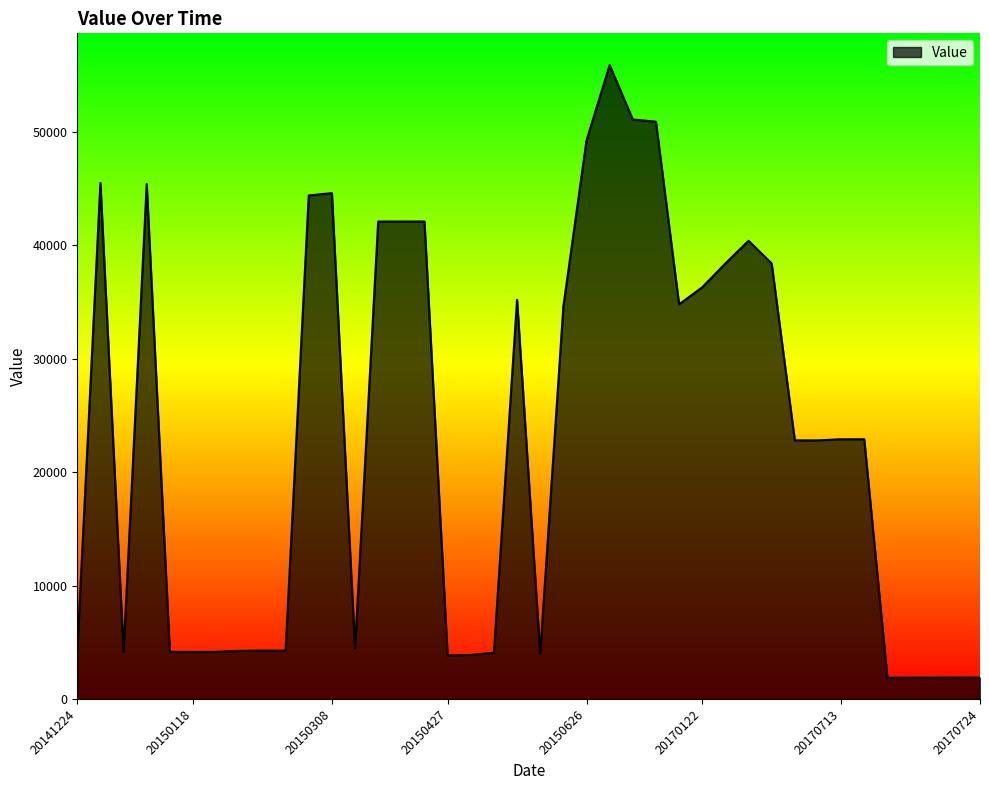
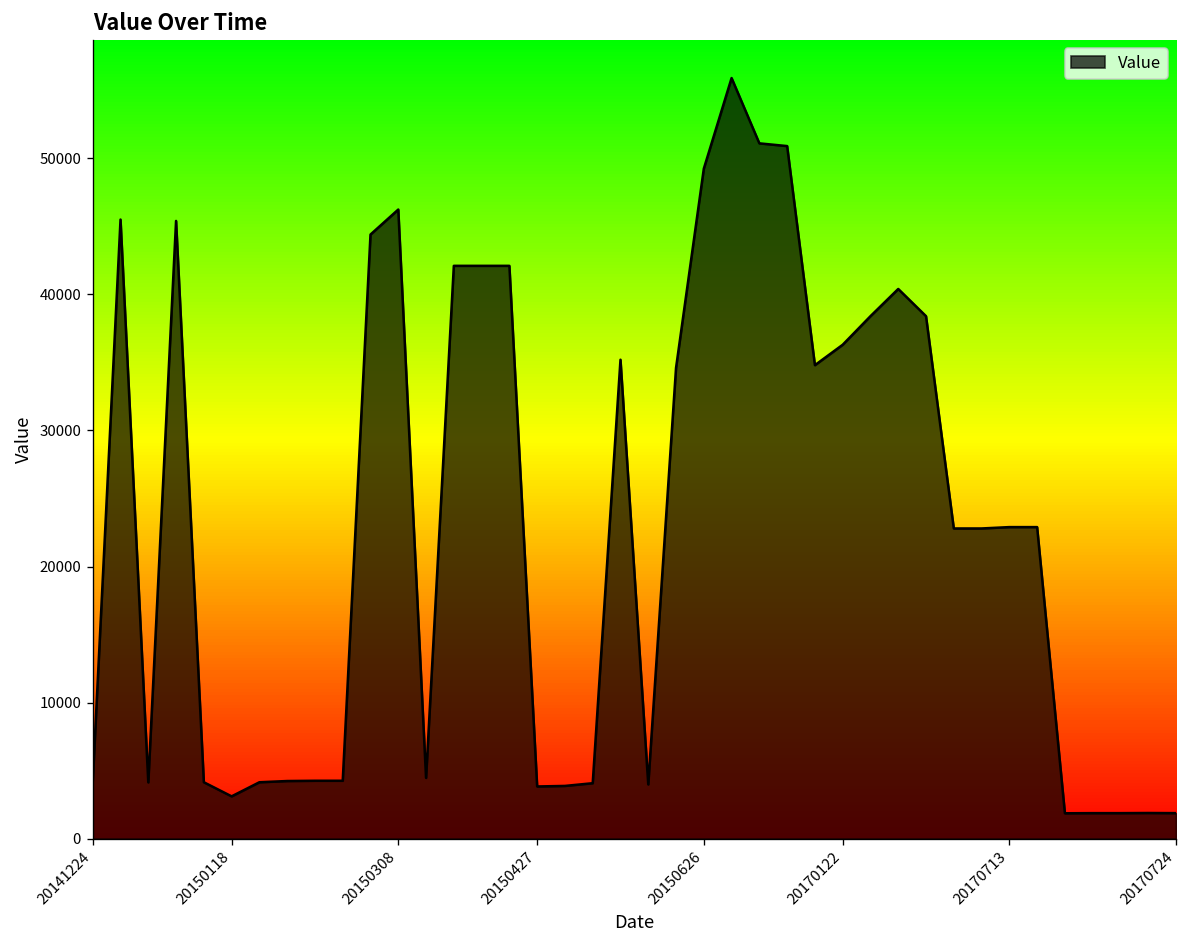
  {
    "20141224": 4200,
-   "20150118": 4100,
-   "20150308": 44600,
+   "20150118": 3100,
+   "20150308": 46200,
    "20150626": 49200,
    "20170122": 36300,
    "20170713": 22900,
    "20170724": 1900
  }
